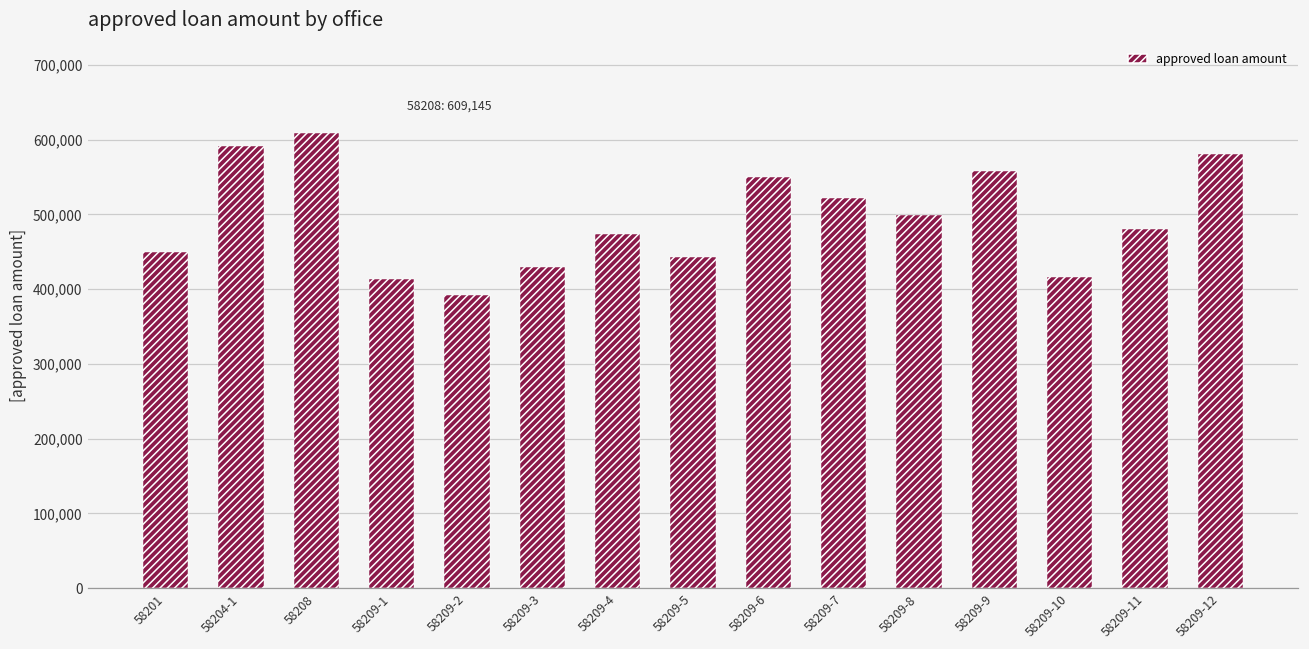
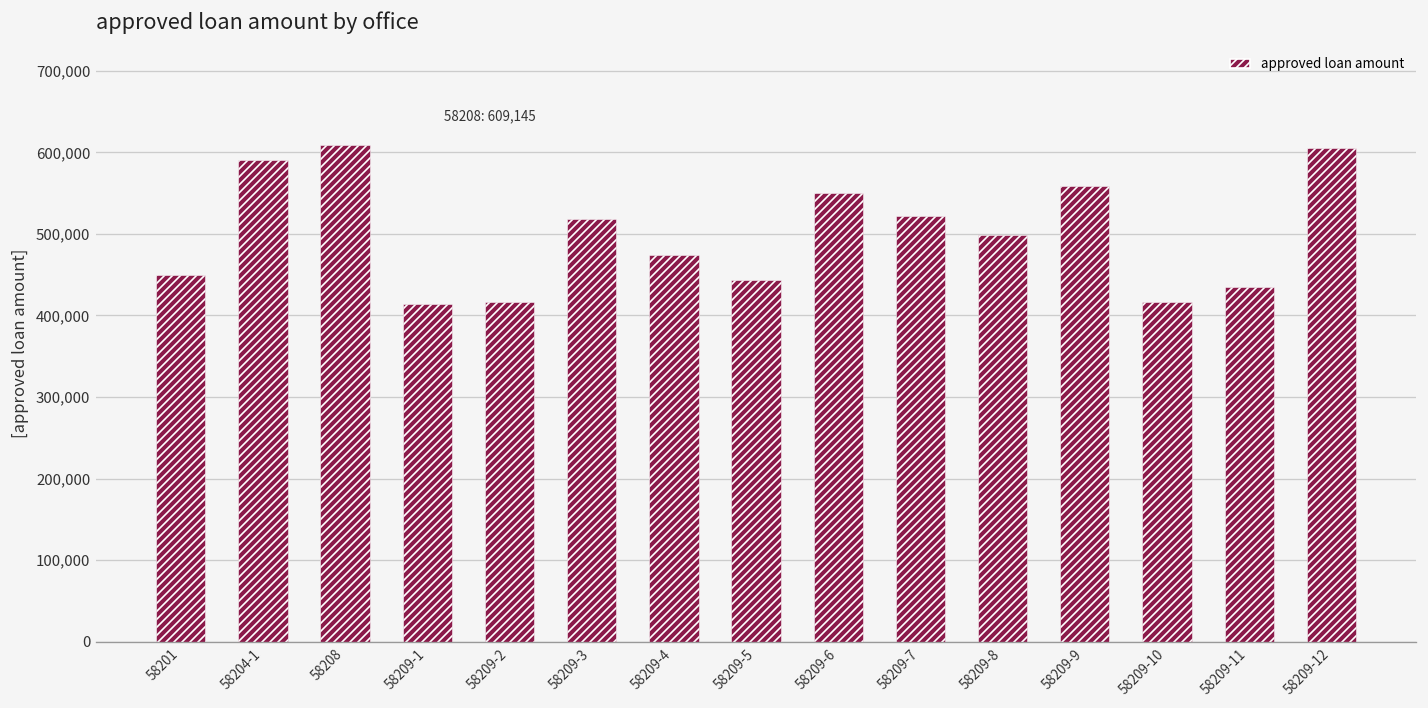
  {
    "58201": "450,000",
    "58204-1": "590,000",
    "58208": "610,000",
    "58209-1": "410,000",
-   "58209-2": "390,000",
-   "58209-3": "430,000",
+   "58209-2": "420,000",
+   "58209-3": "520,000",
    "58209-4": "470,000",
    "58209-5": "440,000",
    "58209-6": "550,000",
    "58209-7": "520,000",
    "58209-8": "500,000",
    "58209-9": "560,000",
    "58209-10": "420,000",
-   "58209-11": "480,000",
-   "58209-12": "580,000"
+   "58209-11": "440,000",
+   "58209-12": "610,000"
  }
